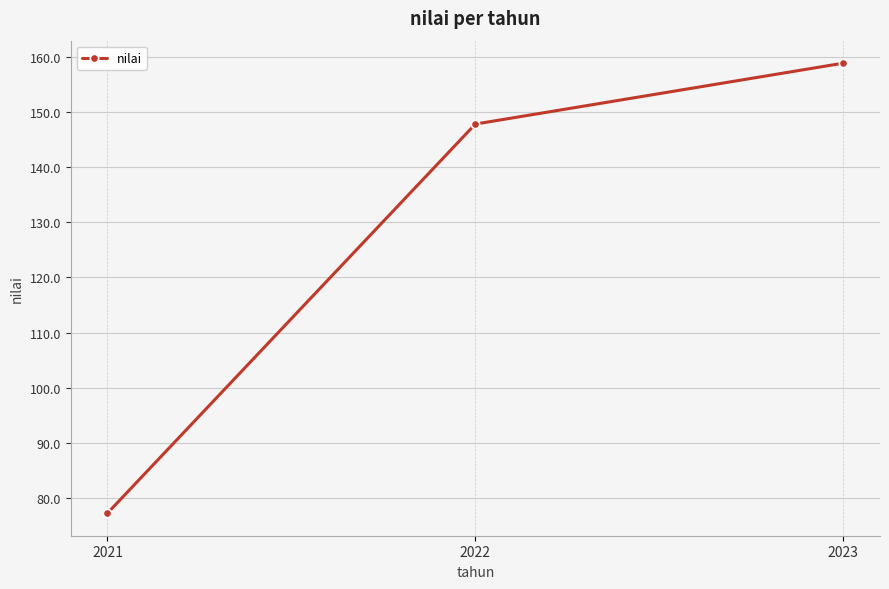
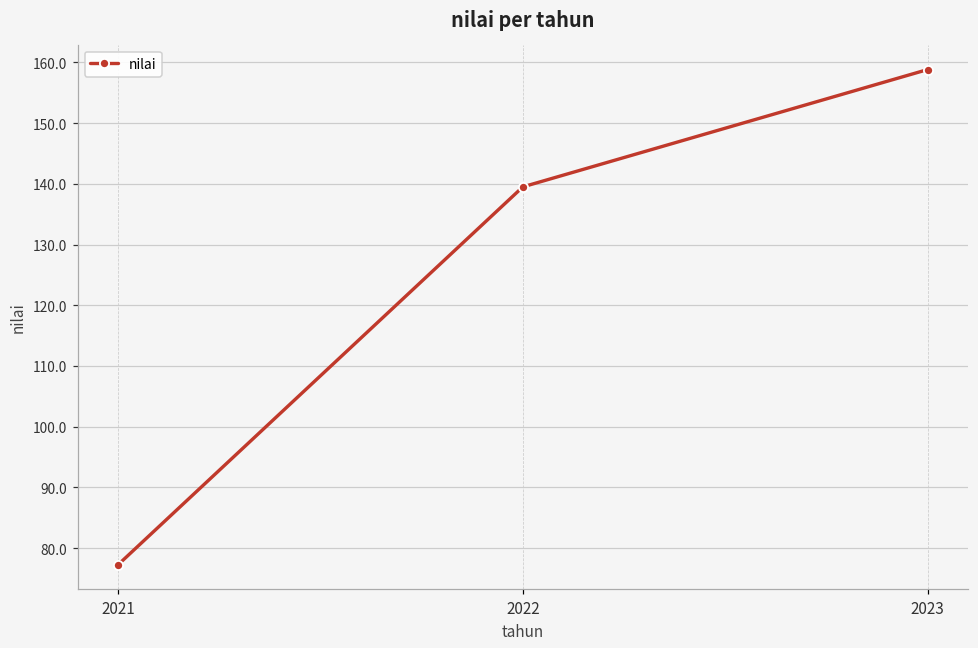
  {
    "2021": 77,
-   "2022": 148,
+   "2022": 140,
    "2023": 159
  }
